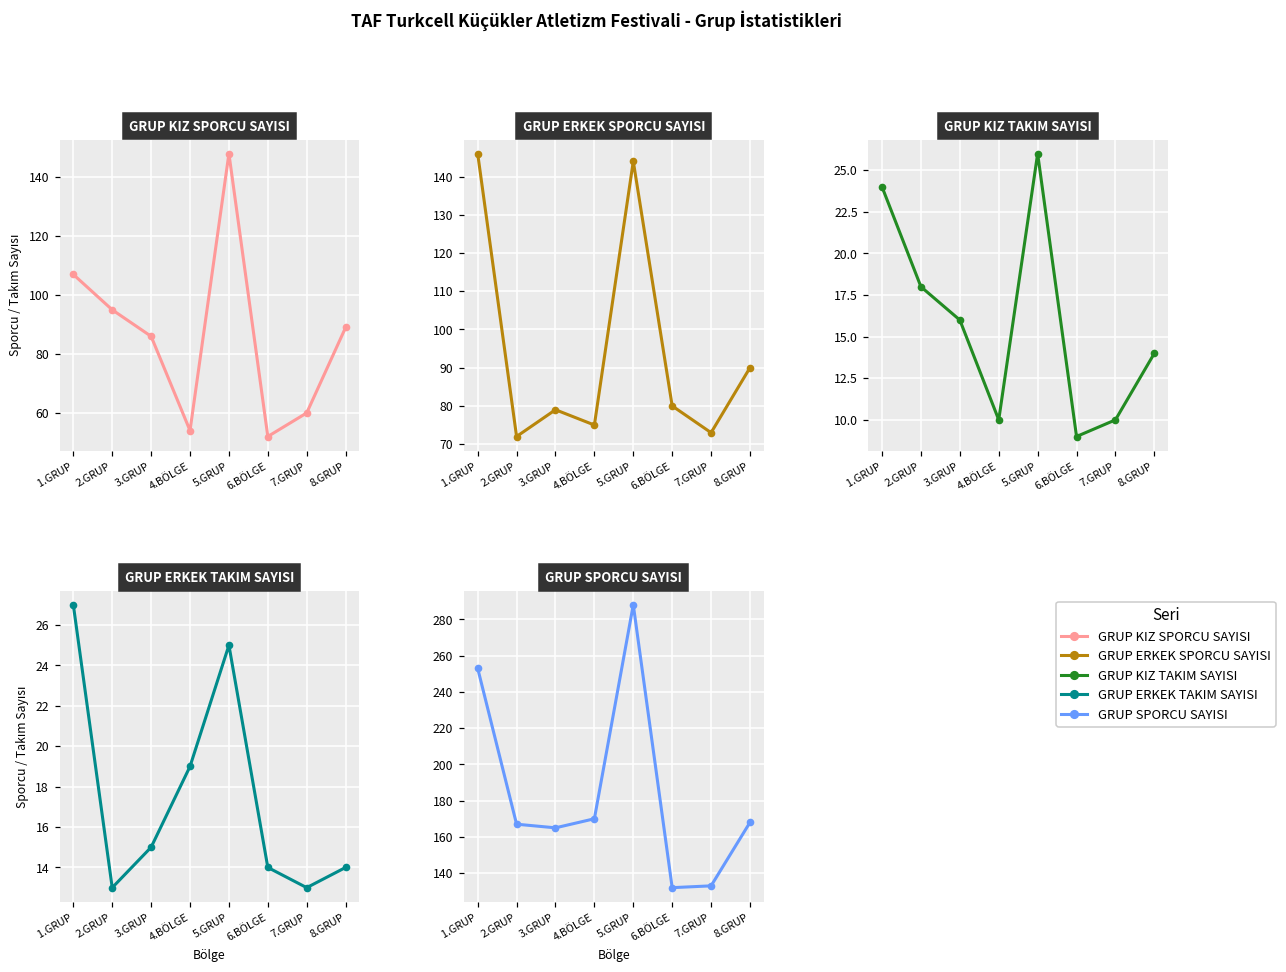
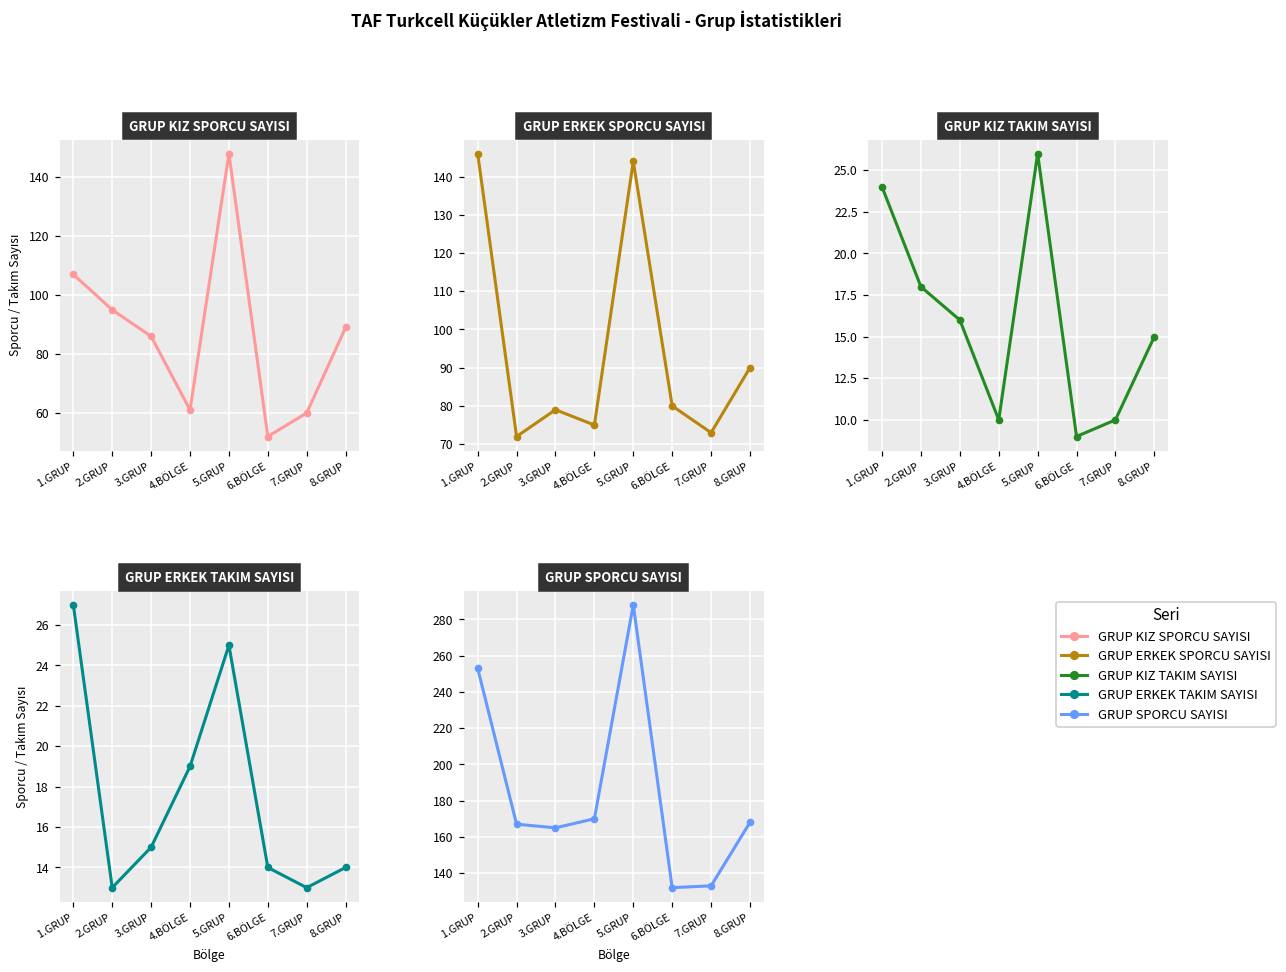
  {
    "GRUP KIZ SPORCU SAYISI": {
      "1.GRUP": 107,
      "2.GRUP": 95,
      "3.GRUP": 86,
-     "4.BÖLGE": 54,
+     "4.BÖLGE": 61,
      "5.GRUP": 148,
      "6.BÖLGE": 52,
      "7.GRUP": 60,
      "8.GRUP": 89
    },
    "GRUP ERKEK SPORCU SAYISI": {
      "1.GRUP": 146,
      "2.GRUP": 72,
      "3.GRUP": 79,
      "4.BÖLGE": 75,
      "5.GRUP": 144,
      "6.BÖLGE": 80,
      "7.GRUP": 73,
      "8.GRUP": 90
    },
    "GRUP KIZ TAKIM SAYISI": {
      "1.GRUP": 24,
      "2.GRUP": 18,
      "3.GRUP": 16,
      "4.BÖLGE": 10,
      "5.GRUP": 26,
      "6.BÖLGE": 9,
      "7.GRUP": 10,
-     "8.GRUP": 14
+     "8.GRUP": 15
    },
    "GRUP ERKEK TAKIM SAYISI": {
      "1.GRUP": 27.0,
      "2.GRUP": 13.0,
      "3.GRUP": 15.0,
      "4.BÖLGE": 19.0,
      "5.GRUP": 25.0,
      "6.BÖLGE": 14.0,
      "7.GRUP": 13.0,
      "8.GRUP": 14.0
    },
    "GRUP SPORCU SAYISI": {
      "1.GRUP": 253,
      "2.GRUP": 167,
      "3.GRUP": 165,
      "4.BÖLGE": 170,
      "5.GRUP": 288,
      "6.BÖLGE": 132,
      "7.GRUP": 133,
      "8.GRUP": 168
    }
  }
